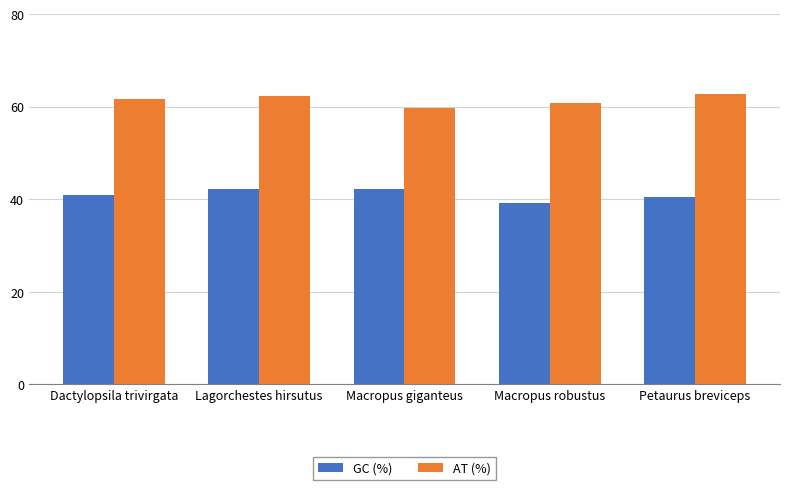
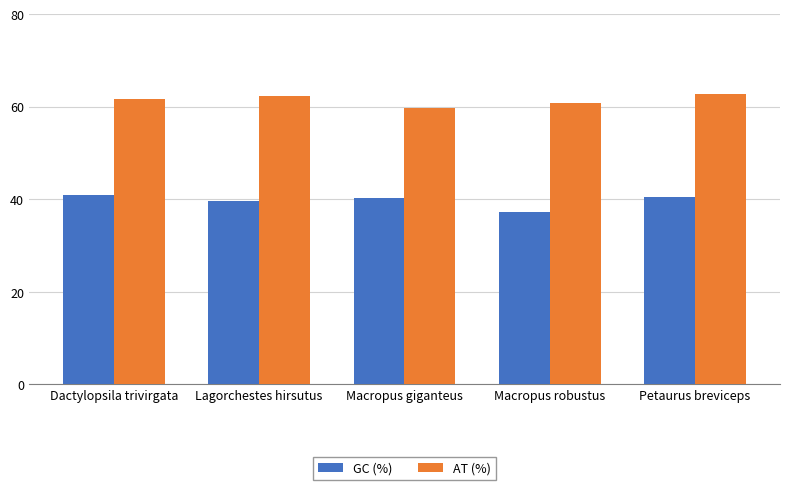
  {
    "GC (%)": {
      "Dactylopsila trivirgata": 41,
-     "Lagorchestes hirsutus": 42,
-     "Macropus giganteus": 42,
-     "Macropus robustus": 39,
+     "Lagorchestes hirsutus": 40,
+     "Macropus giganteus": 40,
+     "Macropus robustus": 37,
      "Petaurus breviceps": 40
    },
    "AT (%)": {
      "Dactylopsila trivirgata": 62,
      "Lagorchestes hirsutus": 62,
      "Macropus giganteus": 60,
      "Macropus robustus": 61,
      "Petaurus breviceps": 63
    }
  }
